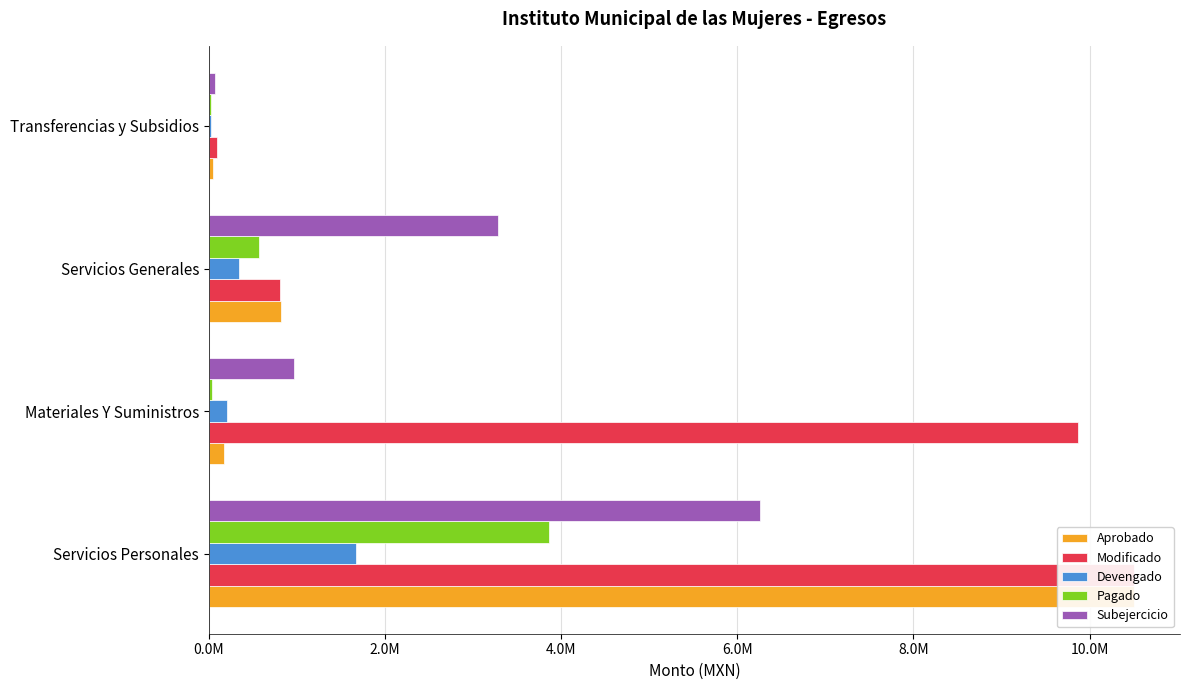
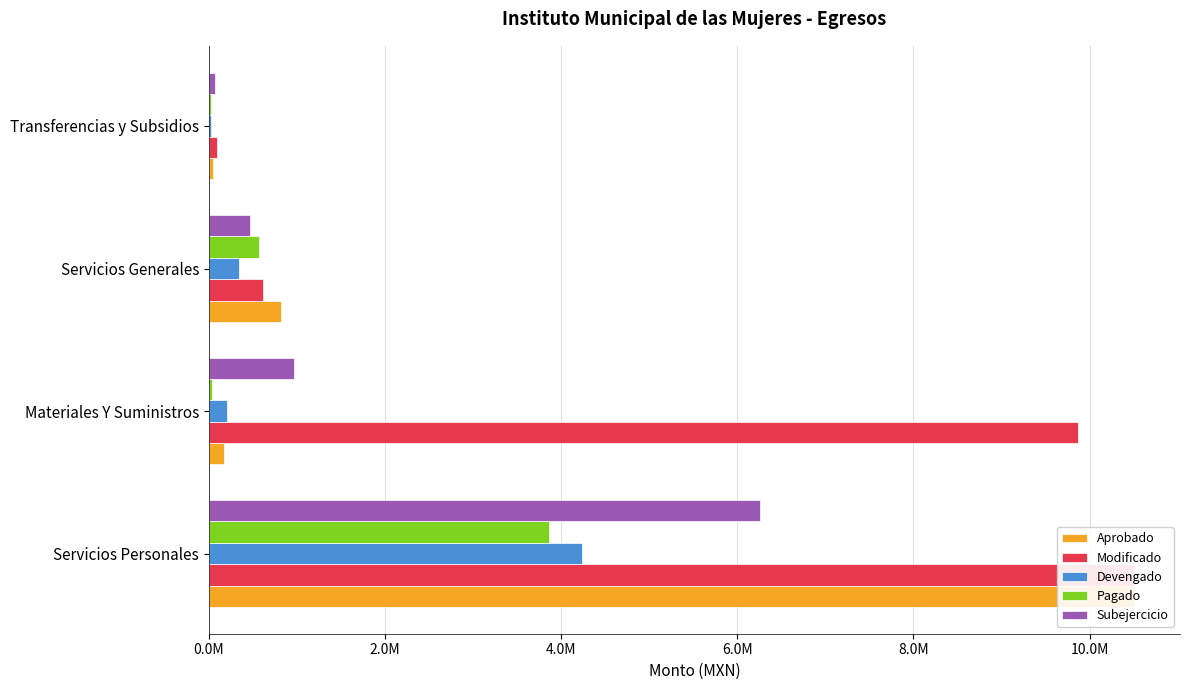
  {
    "Aprobado": {
      "Transferencias y Subsidios": 0,
      "Servicios Generales": 800000,
      "Materiales Y Suministros": 200000
    },
    "Modificado": {
      "Transferencias y Subsidios": 100000,
-     "Servicios Generales": 800000,
+     "Servicios Generales": 600000,
      "Materiales Y Suministros": 9900000
    },
    "Devengado": {
      "Servicios Generales": 300000,
      "Materiales Y Suministros": 200000,
-     "Servicios Personales": 1700000
+     "Servicios Personales": 4200000
    },
    "Pagado": {
      "Servicios Generales": 600000,
      "Materiales Y Suministros": 0,
      "Servicios Personales": 3900000
    },
    "Subejercicio": {
      "Transferencias y Subsidios": 100000,
-     "Servicios Generales": 3300000,
+     "Servicios Generales": 500000,
      "Materiales Y Suministros": 1000000,
      "Servicios Personales": 6300000
    }
  }
